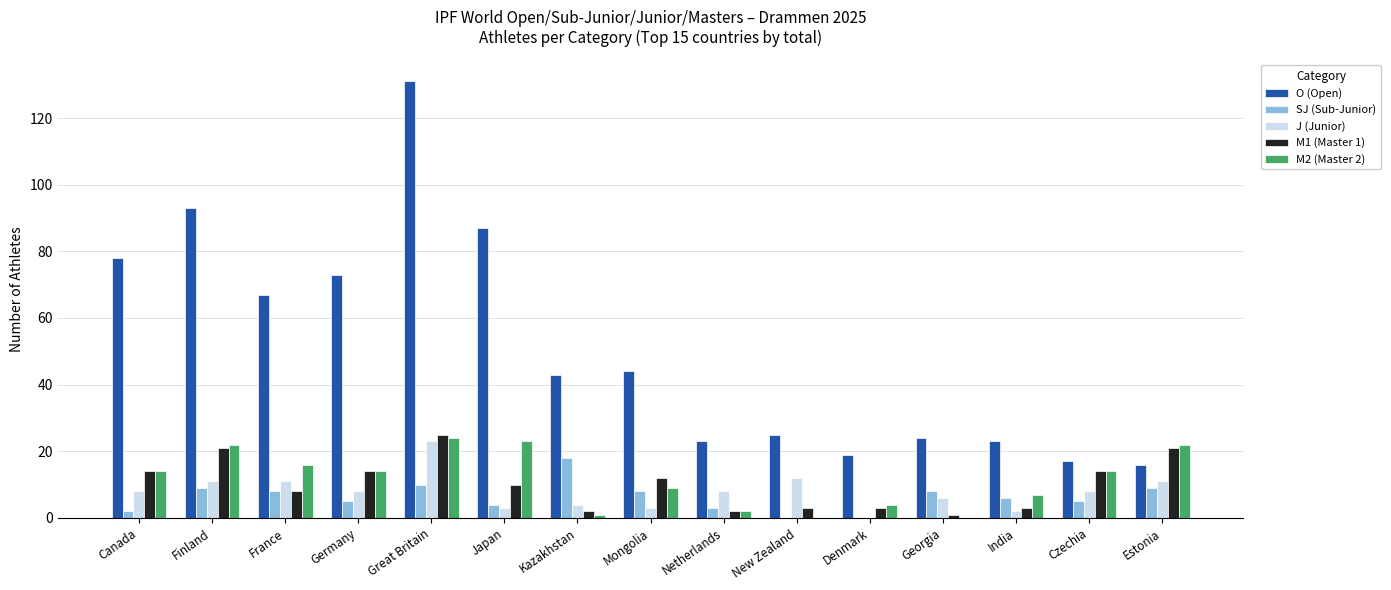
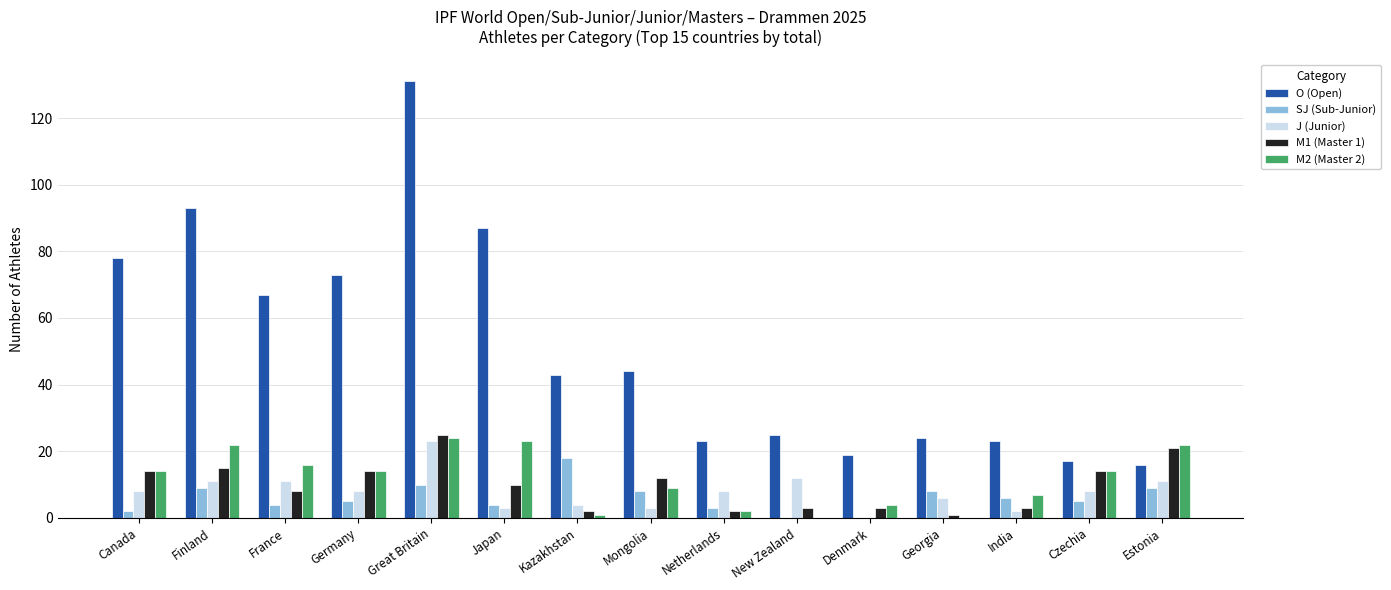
  {
    "O (Open)": {
      "Canada": 78,
      "Finland": 93,
      "France": 67,
      "Germany": 73,
      "Great Britain": 131,
      "Japan": 87,
      "Kazakhstan": 43,
      "Mongolia": 44,
      "Netherlands": 23,
      "New Zealand": 25,
      "Denmark": 19,
      "Georgia": 24,
      "India": 23,
      "Czechia": 17,
      "Estonia": 16
    },
    "SJ (Sub-Junior)": {
      "Canada": 2,
      "Finland": 9,
-     "France": 8,
+     "France": 4,
      "Germany": 5,
      "Great Britain": 10,
      "Japan": 4,
      "Kazakhstan": 18,
      "Mongolia": 8,
      "Netherlands": 3,
      "New Zealand": 0,
      "Denmark": 0,
      "Georgia": 8,
      "India": 6,
      "Czechia": 5,
      "Estonia": 9
    },
    "J (Junior)": {
      "Canada": 8,
      "Finland": 11,
      "France": 11,
      "Germany": 8,
      "Great Britain": 23,
      "Japan": 3,
      "Kazakhstan": 4,
      "Mongolia": 3,
      "Netherlands": 8,
      "New Zealand": 12,
      "Denmark": 0,
      "Georgia": 6,
      "India": 2,
      "Czechia": 8,
      "Estonia": 11
    },
    "M1 (Master 1)": {
      "Canada": 14,
-     "Finland": 21,
+     "Finland": 15,
      "France": 8,
      "Germany": 14,
      "Great Britain": 25,
      "Japan": 10,
      "Kazakhstan": 2,
      "Mongolia": 12,
      "Netherlands": 2,
      "New Zealand": 3,
      "Denmark": 3,
      "Georgia": 1,
      "India": 3,
      "Czechia": 14,
      "Estonia": 21
    },
    "M2 (Master 2)": {
      "Canada": 14,
      "Finland": 22,
      "France": 16,
      "Germany": 14,
      "Great Britain": 24,
      "Japan": 23,
      "Kazakhstan": 1,
      "Mongolia": 9,
      "Netherlands": 2,
      "New Zealand": 0,
      "Denmark": 4,
      "Georgia": 0,
      "India": 7,
      "Czechia": 14,
      "Estonia": 22
    }
  }
